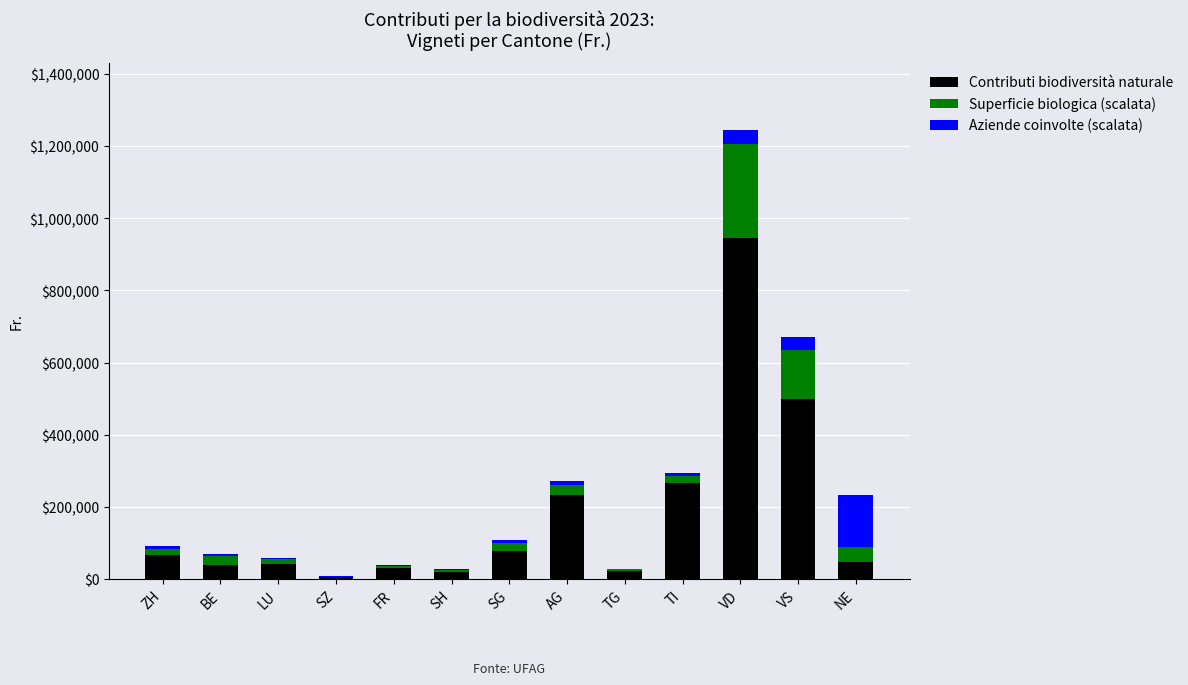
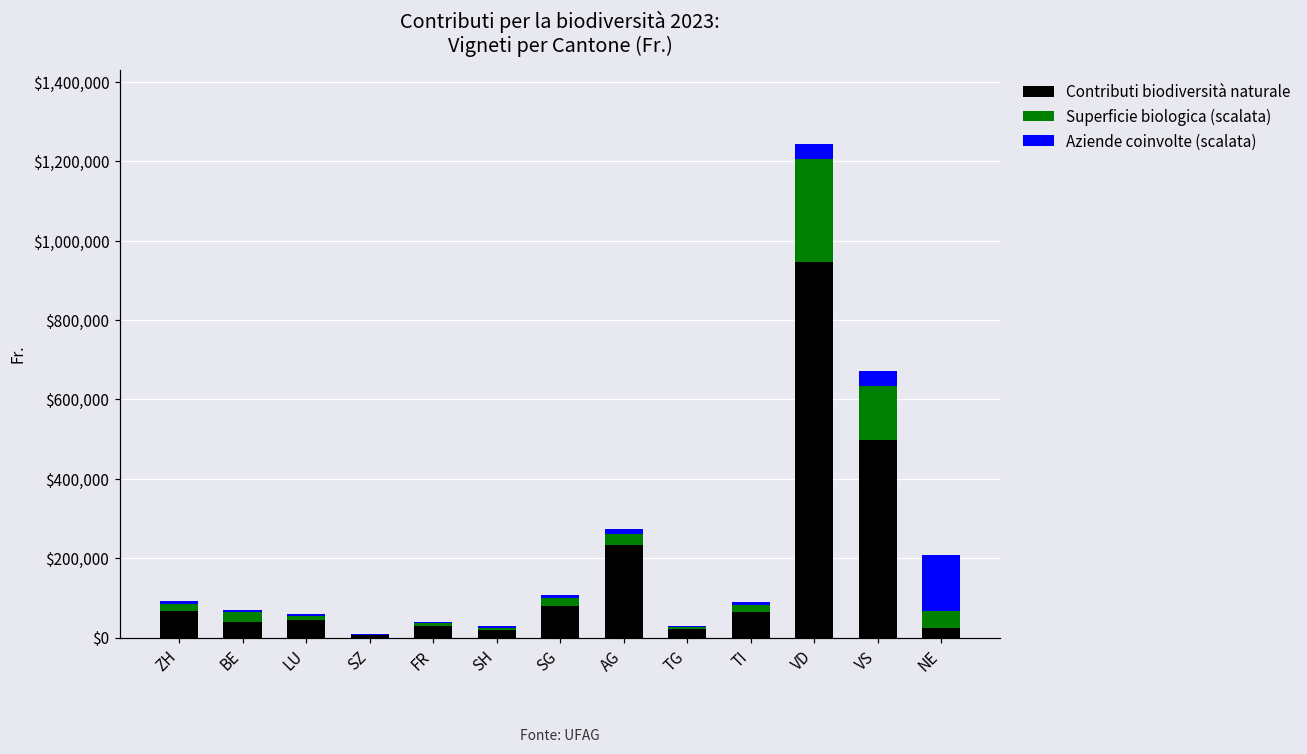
  {
    "Contributi biodiversità naturale": {
      "ZH": "$70,000",
      "BE": "$40,000",
      "LU": "$40,000",
      "FR": "$30,000",
      "SH": "$20,000",
      "SG": "$80,000",
      "AG": "$230,000",
      "TG": "$20,000",
-     "TI": "$270,000",
+     "TI": "$60,000",
      "VD": "$950,000",
      "VS": "$500,000",
-     "NE": "$50,000"
+     "NE": "$20,000"
    },
    "Superficie biologica (scalata)": {
      "ZH": "$20,000",
      "BE": "$30,000",
      "LU": "$10,000",
      "FR": "$10,000",
      "SG": "$20,000",
      "AG": "$30,000",
      "TI": "$20,000",
      "VD": "$260,000",
      "VS": "$140,000",
      "NE": "$40,000"
    },
    "Aziende coinvolte (scalata)": {
      "ZH": "$10,000",
      "SG": "$10,000",
      "AG": "$10,000",
      "TI": "$10,000",
      "VD": "$40,000",
      "VS": "$40,000",
      "NE": "$140,000"
    }
  }
